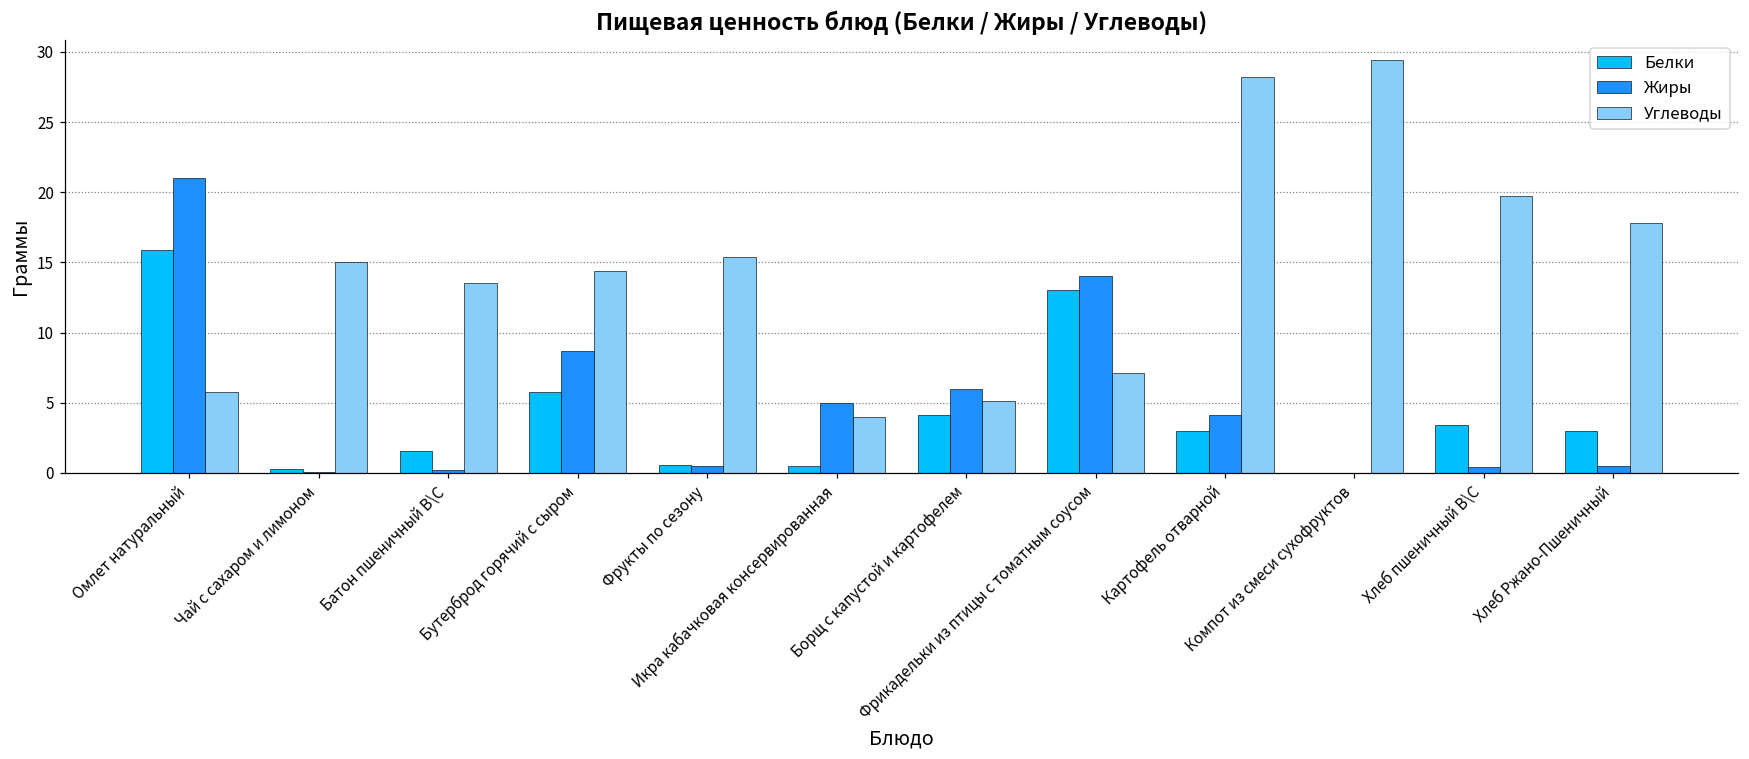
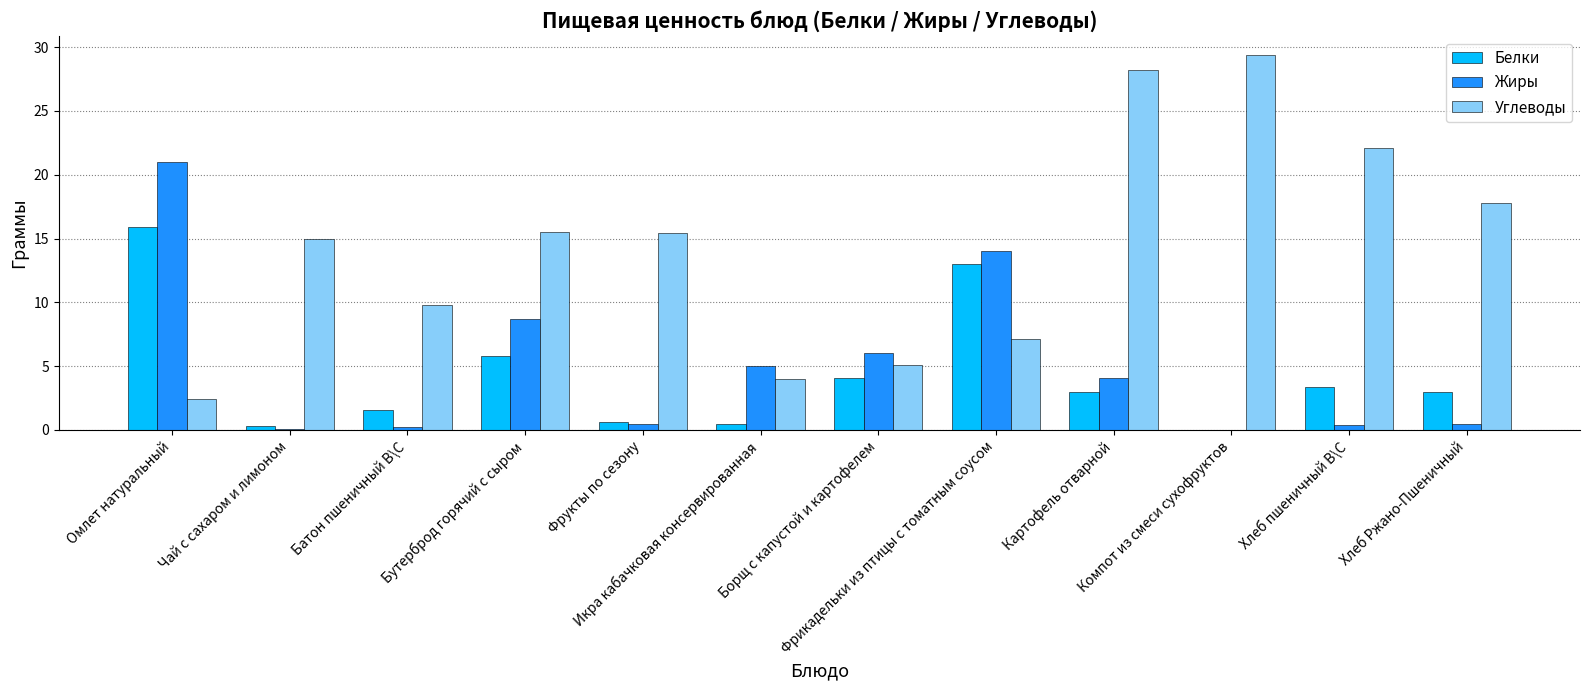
  {
    "Углеводы": {
-     "Омлет натуральный": 5.8,
+     "Омлет натуральный": 2.4,
      "Чай с сахаром и лимоном": 15.0,
-     "Батон пшеничный В\\С": 13.5,
-     "Бутерброд горячий с сыром": 14.4,
+     "Батон пшеничный В\\С": 9.8,
+     "Бутерброд горячий с сыром": 15.5,
      "Фрукты по сезону": 15.4,
      "Икра кабачковая консервированная": 4.0,
      "Борщ с капустой и картофелем": 5.1,
      "Фрикадельки из птицы с томатным соусом": 7.1,
      "Картофель отварной": 28.2,
      "Компот из смеси сухофруктов": 29.4,
-     "Хлеб пшеничный В\\С": 19.7,
+     "Хлеб пшеничный В\\С": 22.1,
      "Хлеб Ржано-Пшеничный": 17.8
    }
  }
